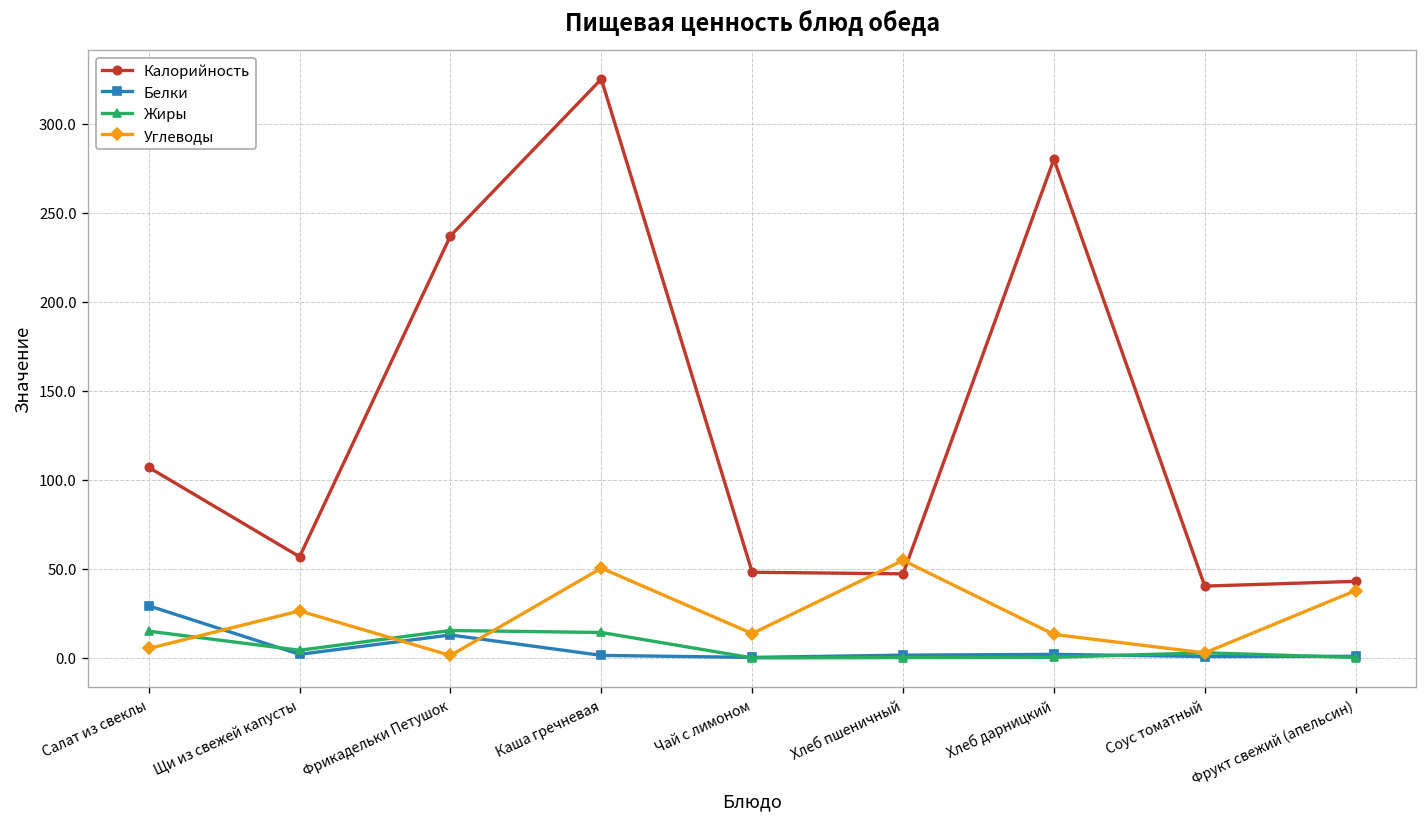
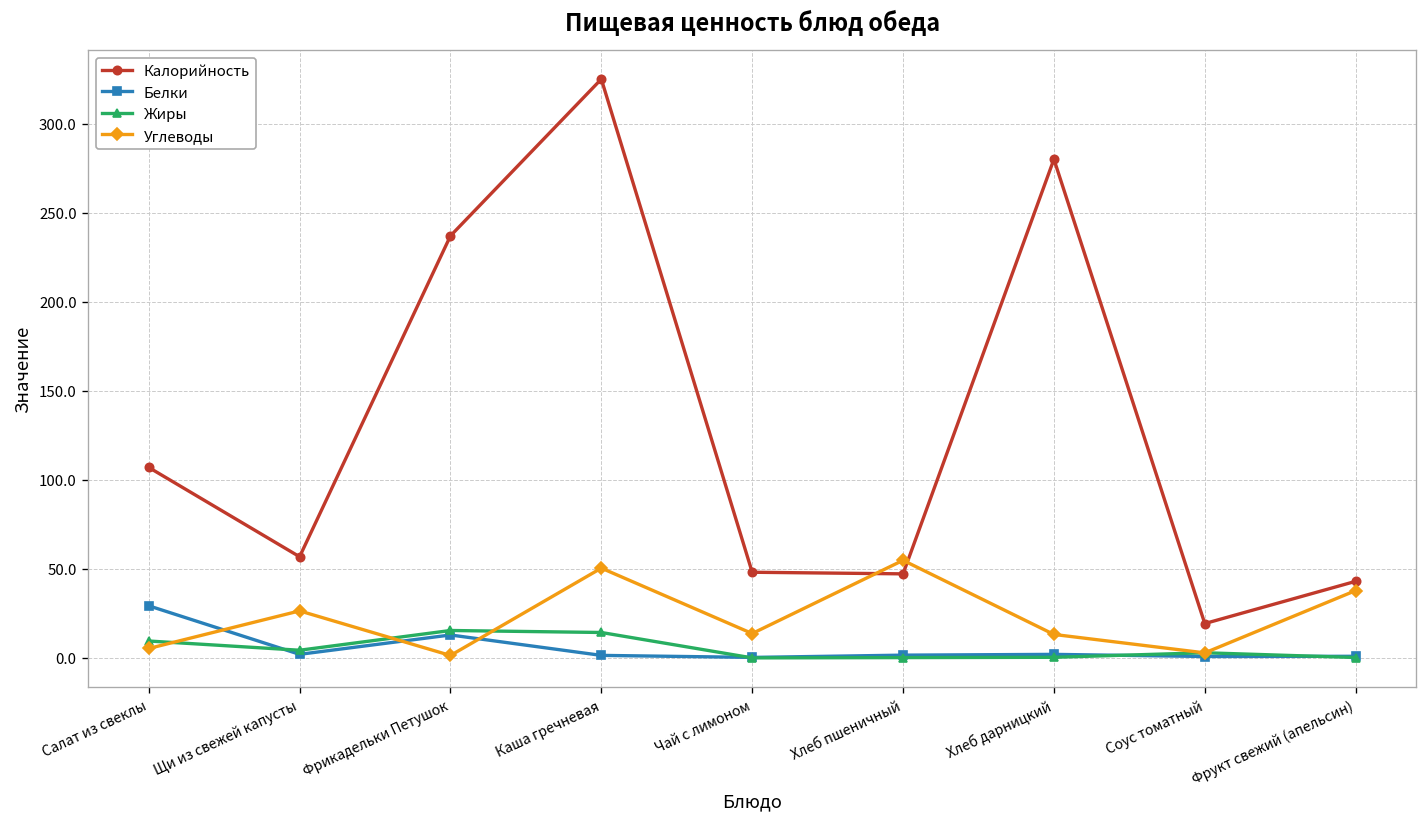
  {
    "Калорийность": {
      "Салат из свеклы": 107,
      "Щи из свежей капусты": 57,
      "Фрикадельки Петушок": 237,
      "Каша гречневая": 325,
      "Чай с лимоном": 48,
      "Хлеб пшеничный": 47,
      "Хлеб дарницкий": 280,
-     "Соус томатный": 40,
+     "Соус томатный": 19,
      "Фрукт свежий (апельсин)": 43
    },
    "Белки": {
      "Салат из свеклы": 29,
      "Щи из свежей капусты": 2,
      "Фрикадельки Петушок": 13,
      "Каша гречневая": 1,
      "Соус томатный": 1
    },
    "Жиры": {
-     "Салат из свеклы": 15,
+     "Салат из свеклы": 9,
      "Щи из свежей капусты": 4,
      "Фрикадельки Петушок": 15,
      "Каша гречневая": 14
    },
    "Углеводы": {
      "Салат из свеклы": 5,
      "Щи из свежей капусты": 26,
      "Фрикадельки Петушок": 1,
      "Каша гречневая": 50,
      "Чай с лимоном": 14,
      "Хлеб пшеничный": 55,
      "Хлеб дарницкий": 13,
      "Фрукт свежий (апельсин)": 38
    }
  }
